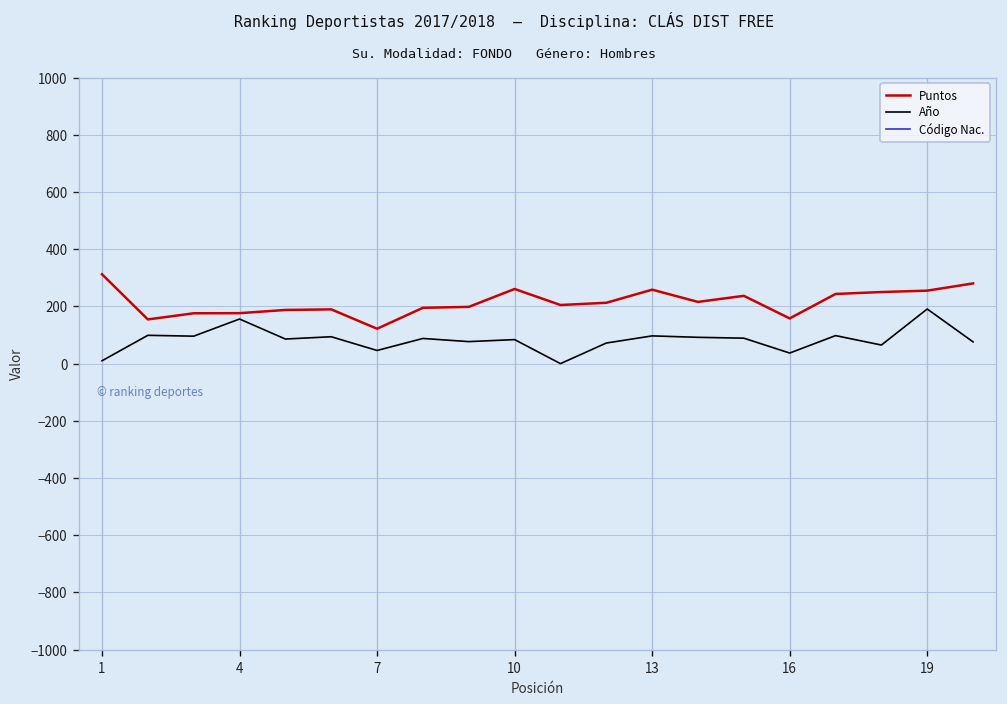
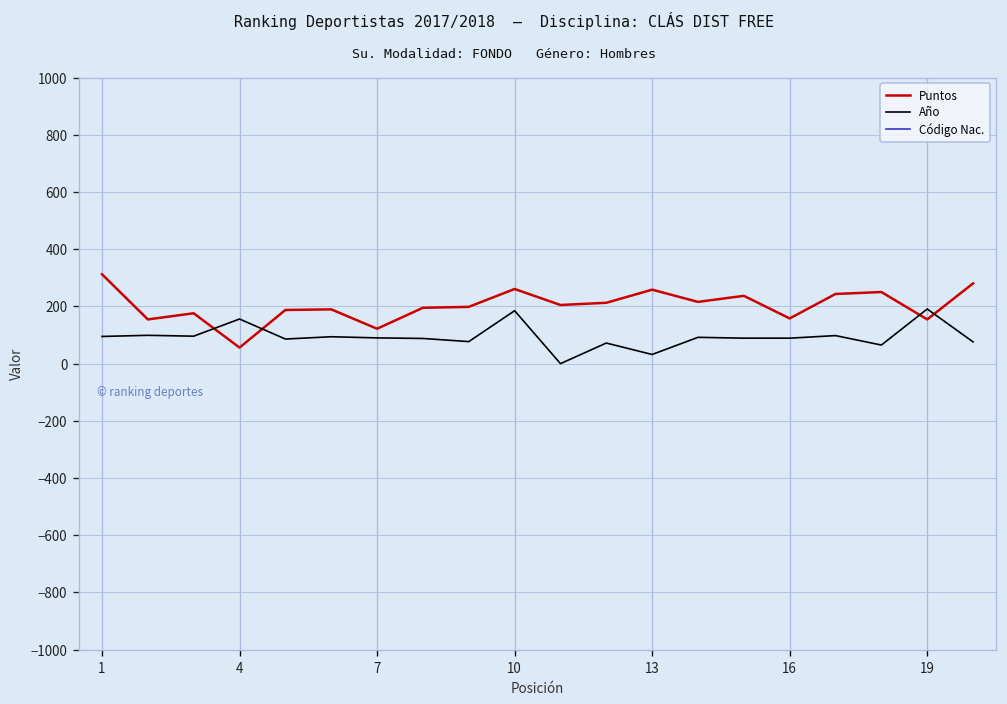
  {
    "Puntos": {
      "1": 310,
-     "4": 180,
+     "4": 60,
      "7": 120,
      "10": 260,
      "13": 260,
      "16": 160,
-     "19": 260
+     "19": 150
    },
    "Año": {
-     "1": 10,
+     "1": 100,
      "4": 160,
-     "7": 50,
-     "10": 80,
-     "13": 100,
-     "16": 40,
+     "7": 90,
+     "10": 190,
+     "13": 30,
+     "16": 90,
      "19": 190
    }
  }
